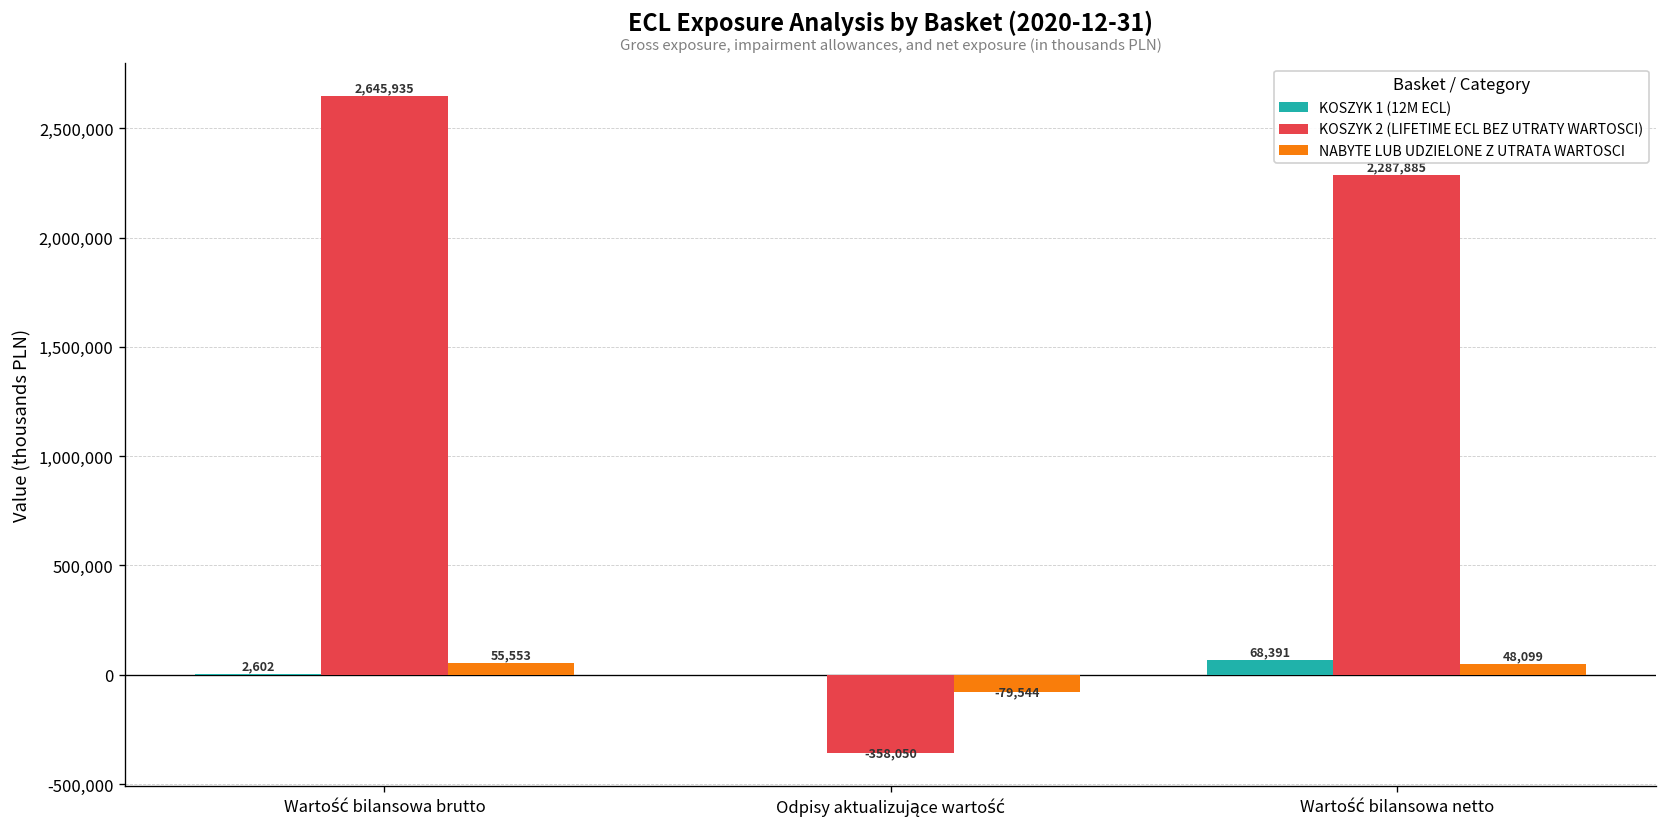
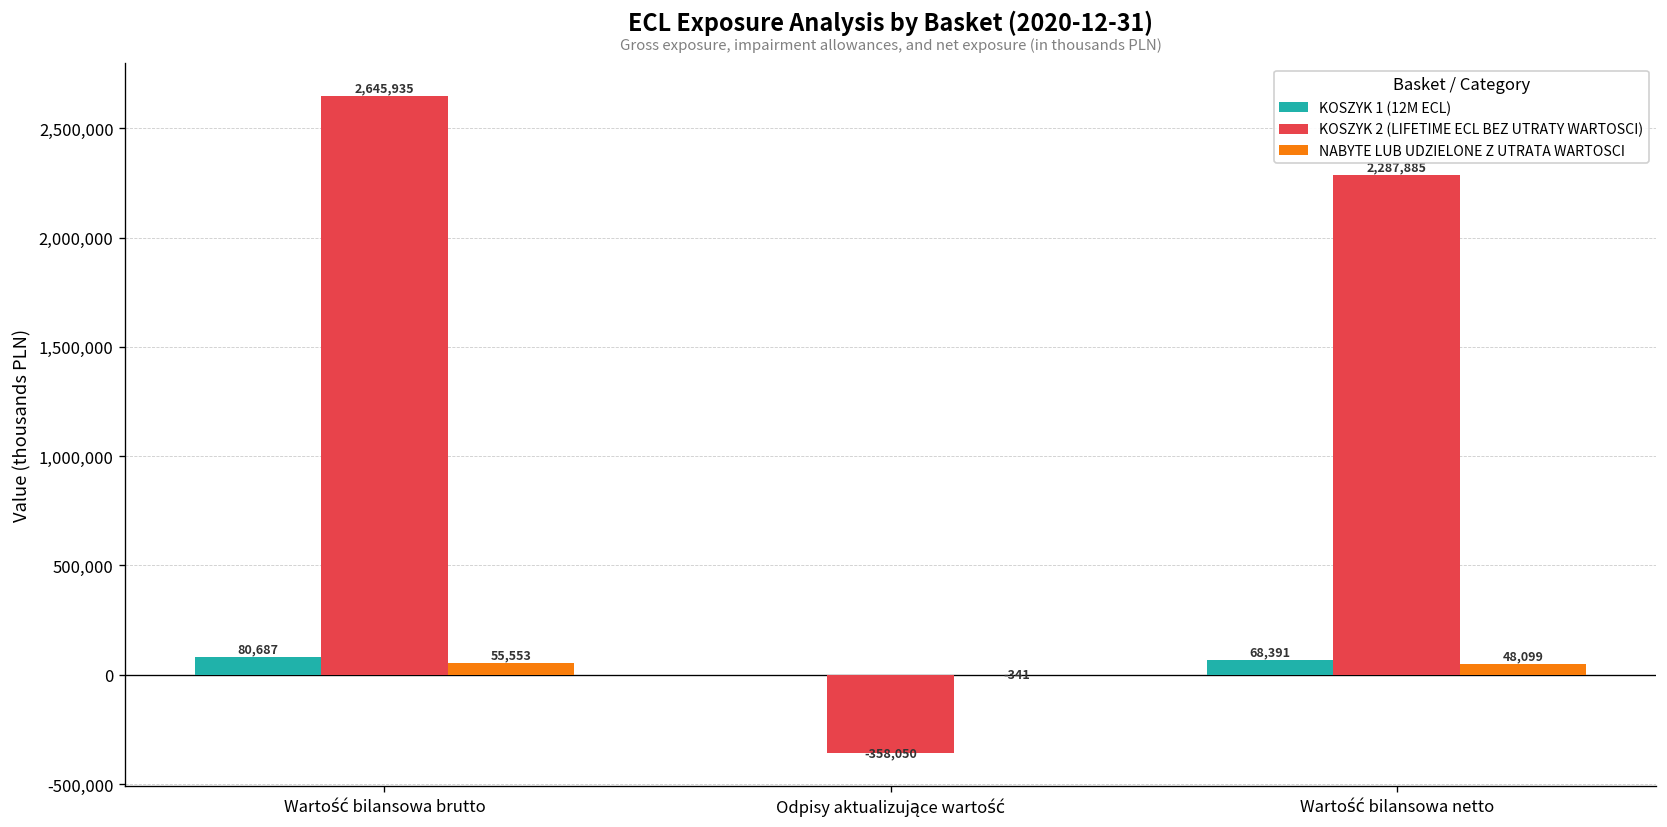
  {
    "KOSZYK 1 (12M ECL)": {
-     "Wartość bilansowa brutto": "2,602",
+     "Wartość bilansowa brutto": "80,687",
      "Wartość bilansowa netto": "68,391"
    },
    "KOSZYK 2 (LIFETIME ECL BEZ UTRATY WARTOSCI)": {
      "Wartość bilansowa brutto": "2,645,935",
      "Odpisy aktualizujące wartość": "-358,050"
    },
    "NABYTE LUB UDZIELONE Z UTRATA WARTOSCI": {
      "Wartość bilansowa brutto": "55,553",
-     "Odpisy aktualizujące wartość": "-79,544",
+     "Odpisy aktualizujące wartość": "-341",
      "Wartość bilansowa netto": "48,099"
    }
  }
